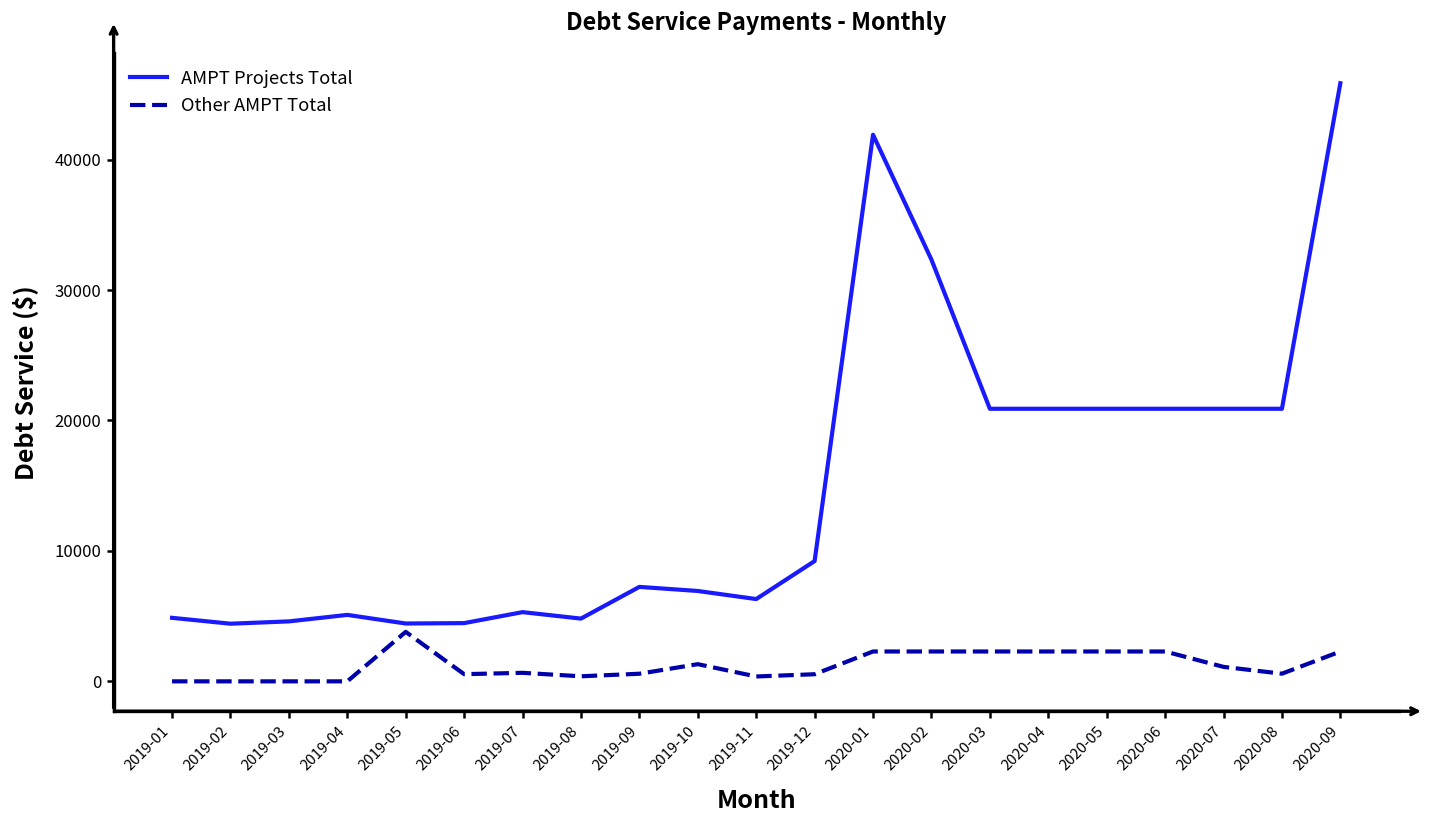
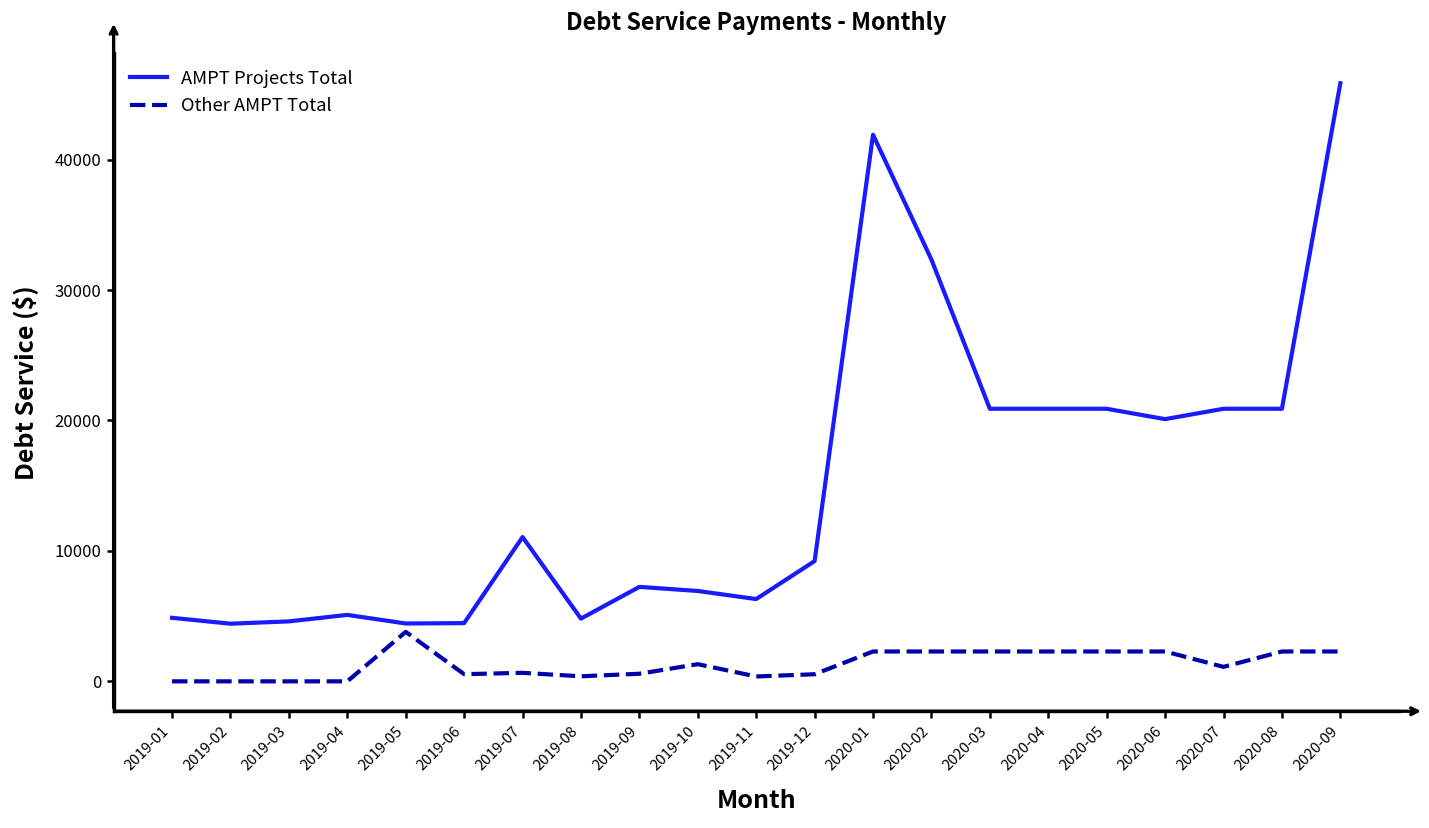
  {
    "AMPT Projects Total": {
      "2019-01": 4900,
      "2019-02": 4400,
      "2019-03": 4600,
      "2019-04": 5100,
      "2019-05": 4400,
      "2019-06": 4500,
-     "2019-07": 5300,
+     "2019-07": 11100,
      "2019-08": 4800,
      "2019-09": 7200,
      "2019-10": 6900,
      "2019-11": 6300,
      "2019-12": 9200,
      "2020-01": 41900,
      "2020-02": 32300,
      "2020-03": 20900,
      "2020-04": 20900,
      "2020-05": 20900,
-     "2020-06": 20900,
+     "2020-06": 20100,
      "2020-07": 20900,
      "2020-08": 20900,
      "2020-09": 45900
    },
    "Other AMPT Total": {
      "2019-01": 0,
      "2019-02": 0,
      "2019-03": 0,
      "2019-04": 0,
      "2019-05": 3800,
      "2019-06": 500,
      "2019-07": 700,
      "2019-08": 400,
      "2019-09": 600,
      "2019-10": 1300,
      "2019-11": 400,
      "2019-12": 500,
      "2020-01": 2300,
      "2020-02": 2300,
      "2020-03": 2300,
      "2020-04": 2300,
      "2020-05": 2300,
      "2020-06": 2300,
      "2020-07": 1100,
-     "2020-08": 600,
+     "2020-08": 2300,
      "2020-09": 2300
    }
  }
